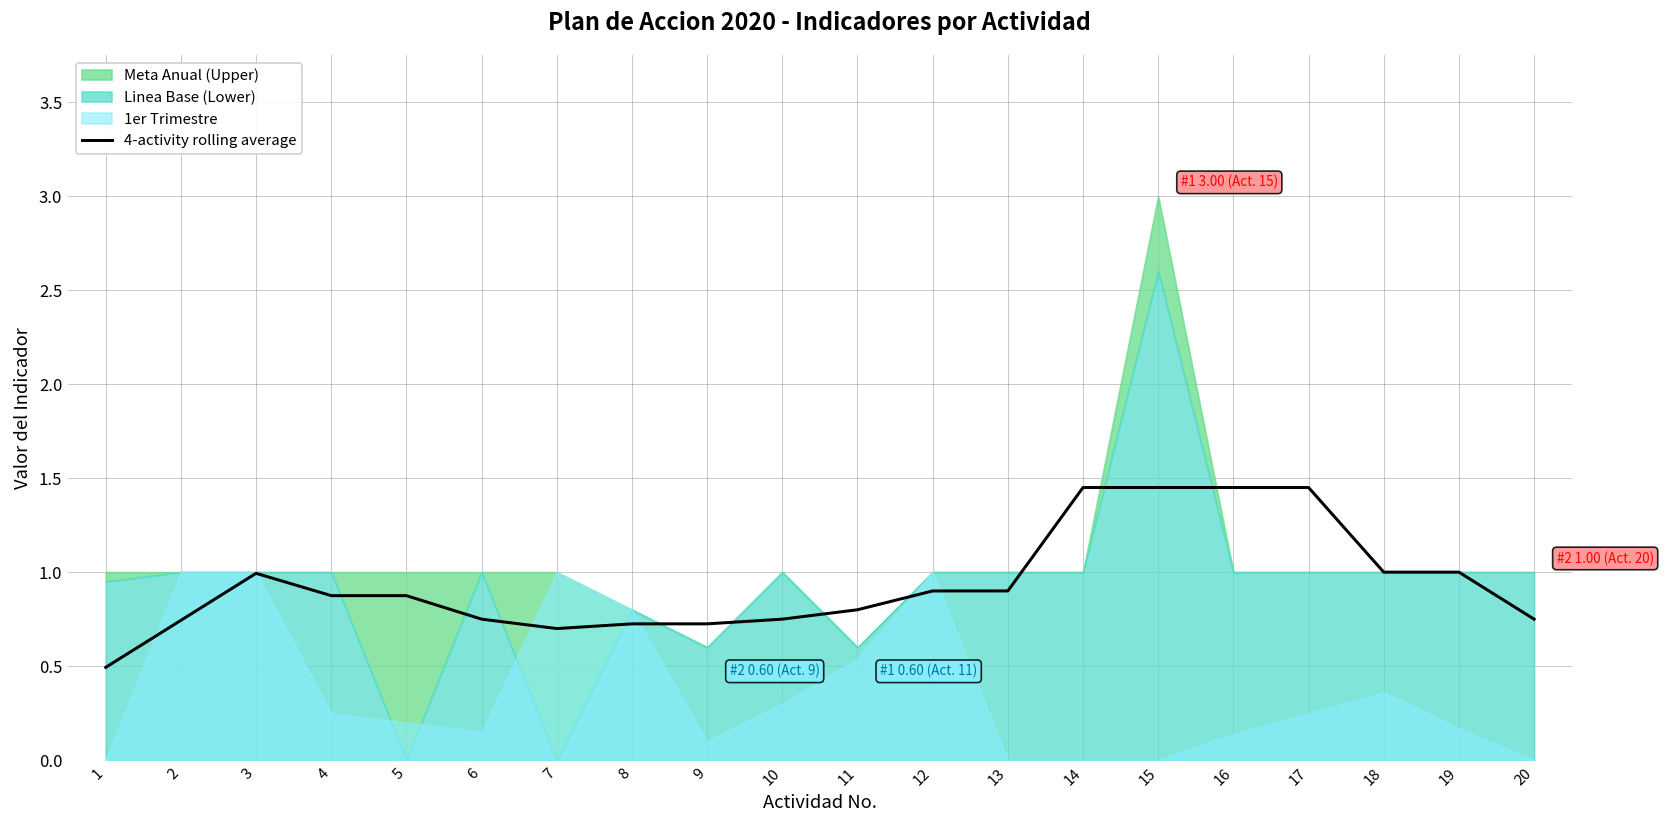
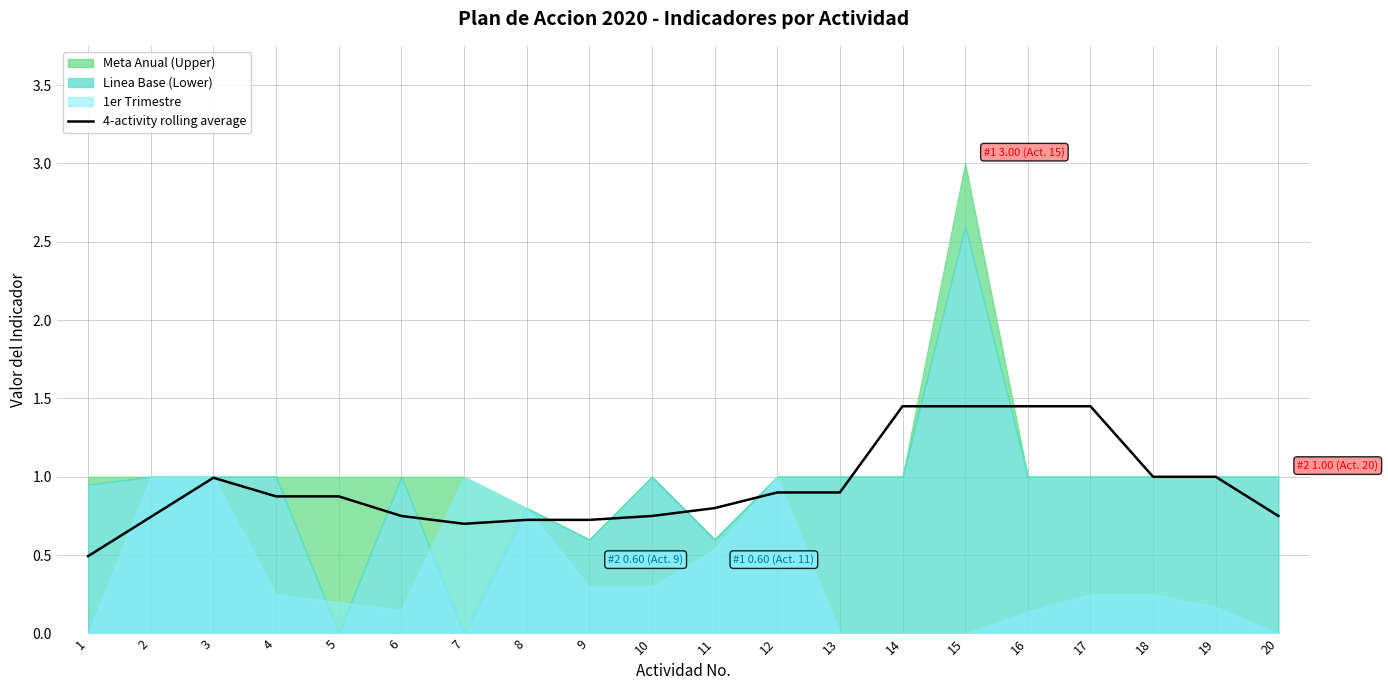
  {
    "4-activity rolling average": {
      "1": 0.49,
      "2": 0.74,
      "4": 0.88,
      "5": 0.88,
      "6": 0.75,
      "7": 0.70,
      "8": 0.73,
      "9": 0.73,
      "10": 0.75,
      "11": 0.80,
      "12": 0.90,
      "13": 0.90,
      "14": 1.45,
      "15": 1.45,
      "16": 1.45,
      "17": 1.45,
      "20": 0.75
    },
    "Linea Base (Lower)": {
      "1": 0.95,
      "5": 0.00,
      "7": 0.00,
      "15": 2.60
    },
    "1er Trimestre": {
      "1": 0.00,
      "4": 0.25,
      "5": 0.20,
      "6": 0.15,
-     "9": 0.1,
+     "9": 0.3,
      "13": 0.00,
      "14": 0.00,
      "15": 0.00,
      "16": 0.14,
      "17": 0.25,
-     "18": 0.36,
+     "18": 0.25,
      "19": 0.17,
      "20": 0.00
    }
  }
